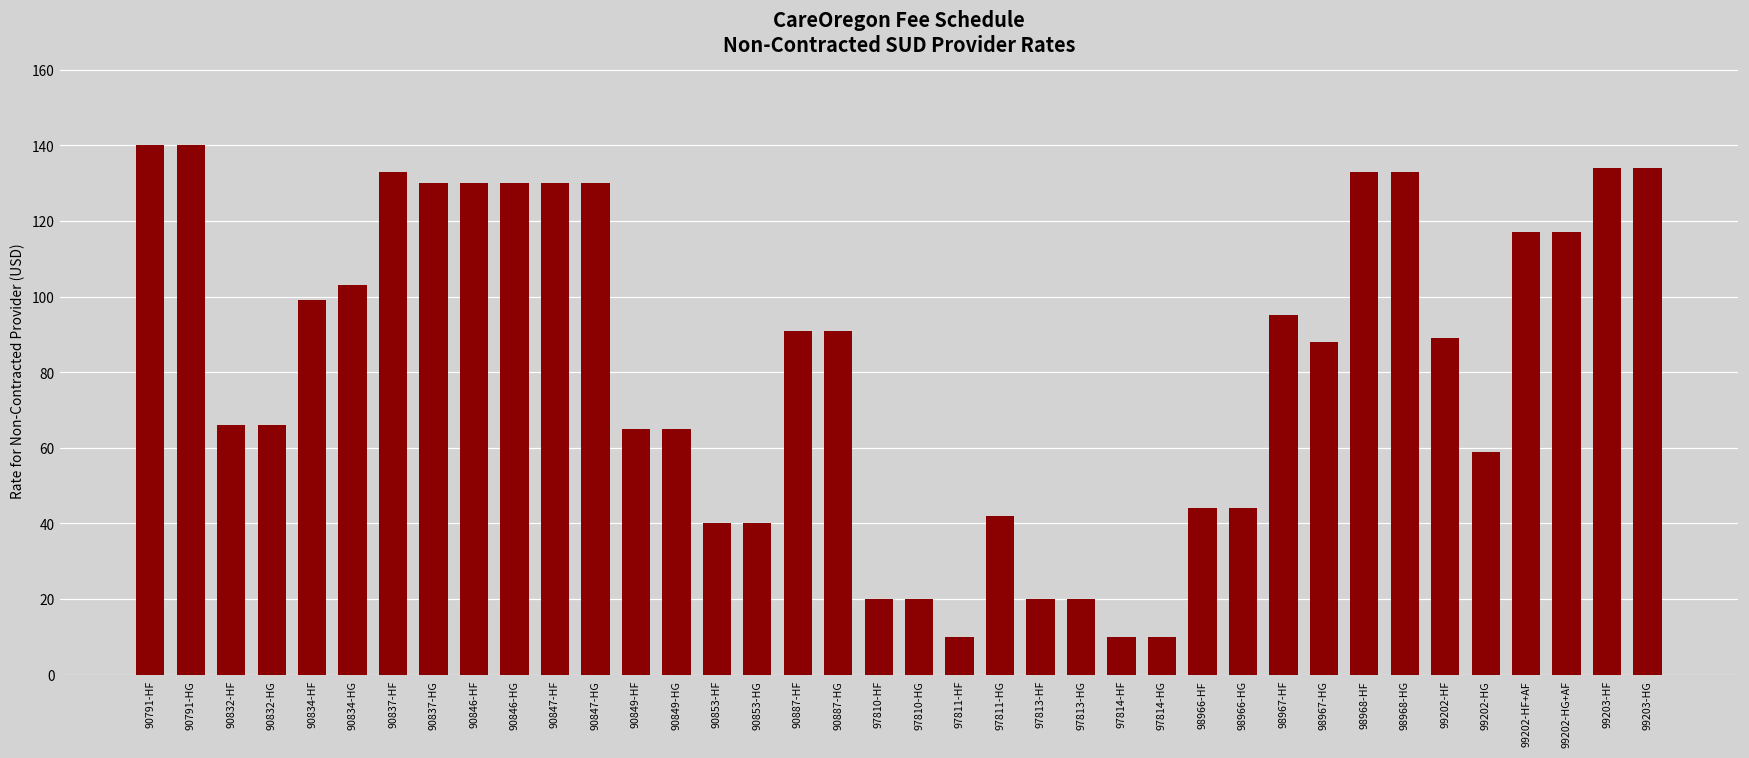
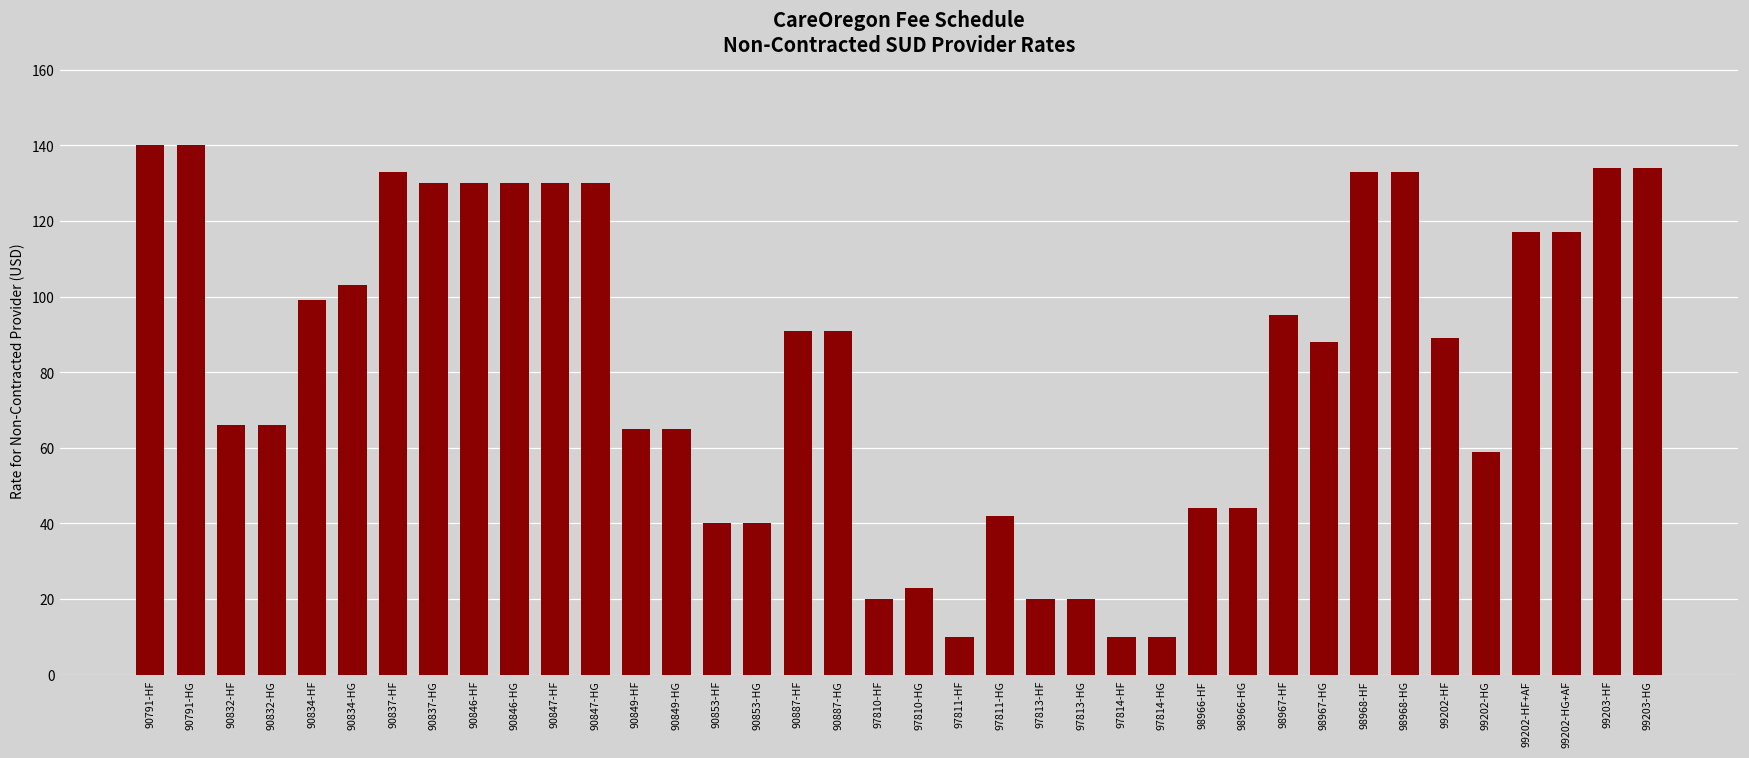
  {
    "90791-HF": 140,
    "90791-HG": 140,
    "90832-HF": 66,
    "90832-HG": 66,
    "90834-HF": 99,
    "90834-HG": 103,
    "90837-HF": 133,
    "90837-HG": 130,
    "90846-HF": 130,
    "90846-HG": 130,
    "90847-HF": 130,
    "90847-HG": 130,
    "90849-HF": 65,
    "90849-HG": 65,
    "90853-HF": 40,
    "90853-HG": 40,
    "90887-HF": 91,
    "90887-HG": 91,
    "97810-HF": 20,
-   "97810-HG": 20,
+   "97810-HG": 23,
    "97811-HF": 10,
    "97811-HG": 42,
    "97813-HF": 20,
    "97813-HG": 20,
    "97814-HF": 10,
    "97814-HG": 10,
    "98966-HF": 44,
    "98966-HG": 44,
    "98967-HF": 95,
    "98967-HG": 88,
    "98968-HF": 133,
    "98968-HG": 133,
    "99202-HF": 89,
    "99202-HG": 59,
    "99202-HF+AF": 117,
    "99202-HG+AF": 117,
    "99203-HF": 134,
    "99203-HG": 134
  }
